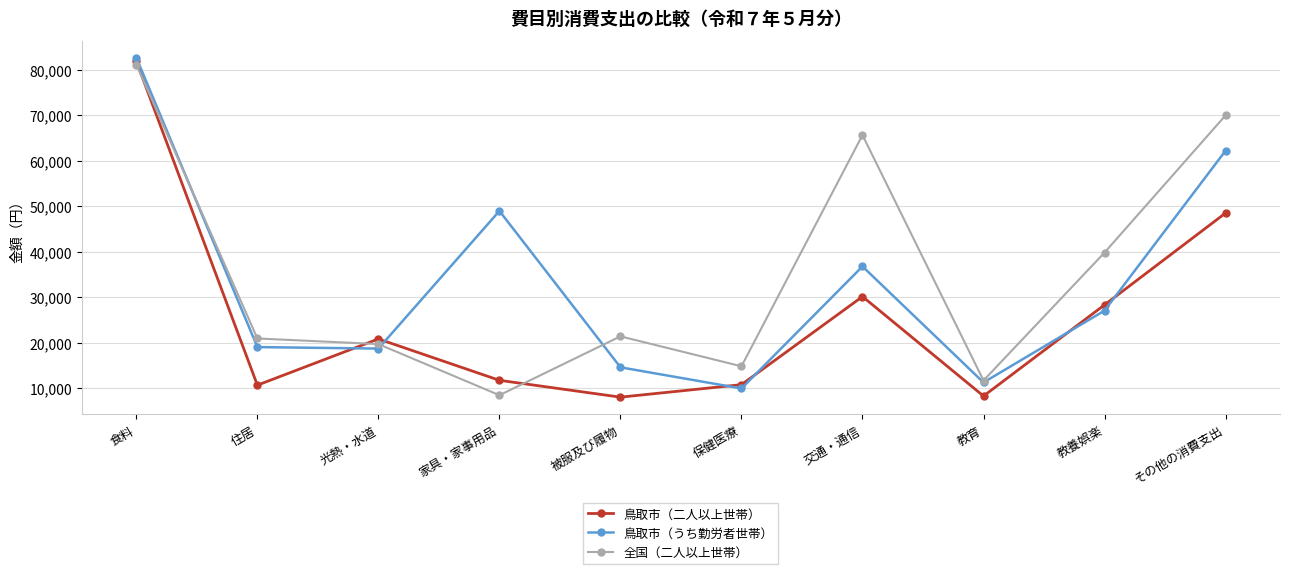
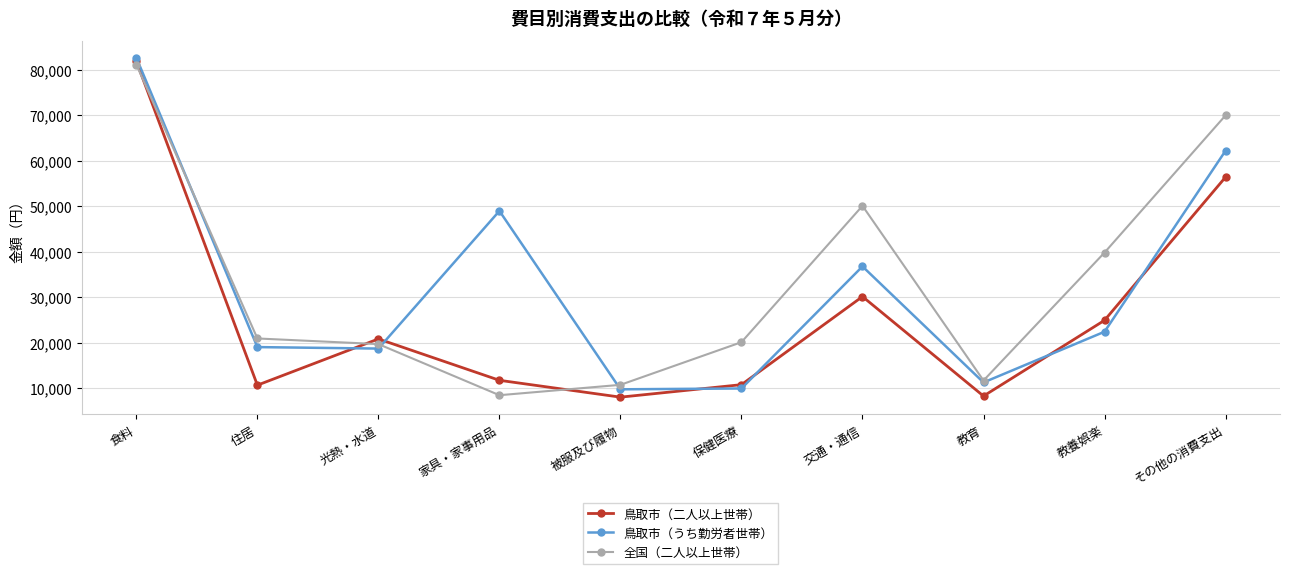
  {
    "鳥取市（二人以上世帯）": {
      "食料": "82,000",
      "住居": "11,000",
      "光熱・水道": "21,000",
      "家具・家事用品": "12,000",
      "被服及び履物": "8,000",
      "保健医療": "11,000",
      "交通・通信": "30,000",
      "教育": "8,000",
-     "教養娯楽": "28,000",
-     "その他の消費支出": "48,000"
+     "教養娯楽": "25,000",
+     "その他の消費支出": "56,000"
    },
    "鳥取市（うち勤労者世帯）": {
      "食料": "83,000",
      "住居": "19,000",
      "光熱・水道": "19,000",
      "家具・家事用品": "49,000",
-     "被服及び履物": "15,000",
+     "被服及び履物": "10,000",
      "保健医療": "10,000",
      "交通・通信": "37,000",
-     "教養娯楽": "27,000",
+     "教養娯楽": "22,000",
      "その他の消費支出": "62,000"
    },
    "全国（二人以上世帯）": {
      "食料": "81,000",
      "住居": "21,000",
      "光熱・水道": "20,000",
      "家具・家事用品": "8,000",
-     "被服及び履物": "21,000",
-     "保健医療": "15,000",
-     "交通・通信": "66,000",
+     "被服及び履物": "11,000",
+     "保健医療": "20,000",
+     "交通・通信": "50,000",
      "教養娯楽": "40,000",
      "その他の消費支出": "70,000"
    }
  }
